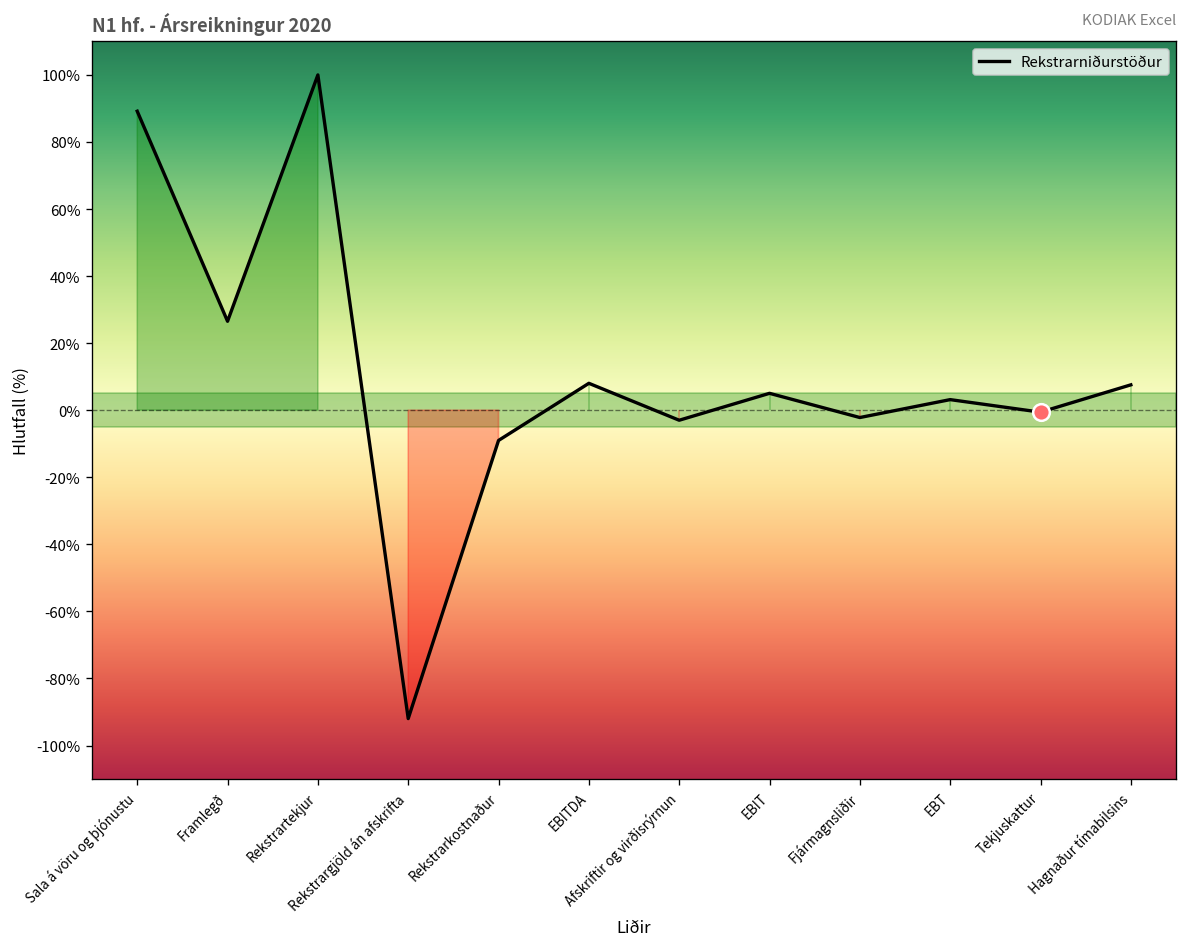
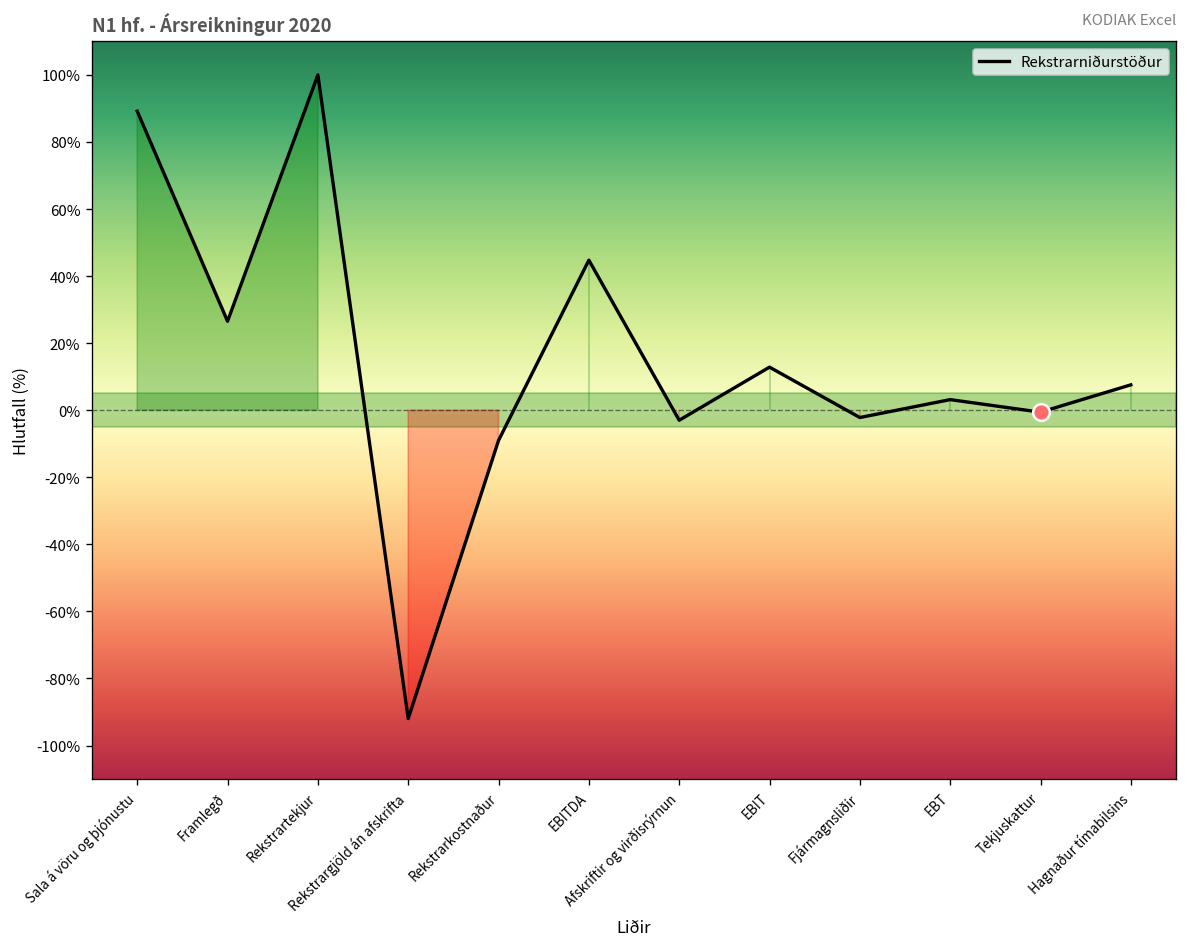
  {
    "Rekstrarniðurstöður": {
      "Sala á vöru og þjónustu": "89%",
      "Framlegð": "27%",
      "Rekstrartekjur": "100%",
      "Rekstrargjöld án afskrifta": "-92%",
      "Rekstrarkostnaður": "-9%",
-     "EBITDA": "8%",
+     "EBITDA": "45%",
      "Afskriftir og virðisrýrnun": "-3%",
-     "EBIT": "5%",
+     "EBIT": "13%",
      "Fjármagnsliðir": "-2%",
      "EBT": "3%",
      "Hagnaður tímabilsins": "8%"
    }
  }
